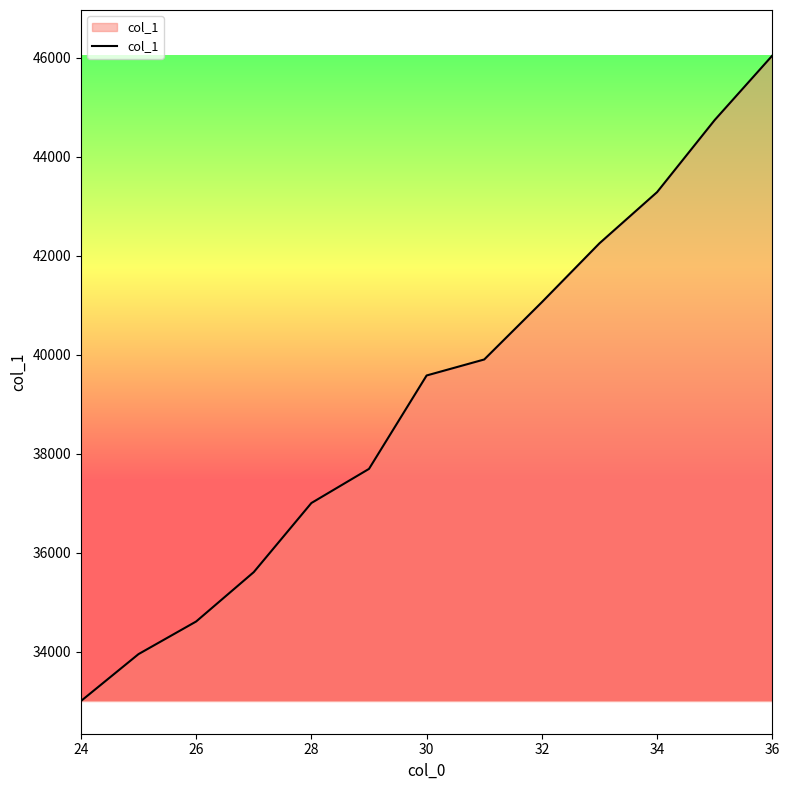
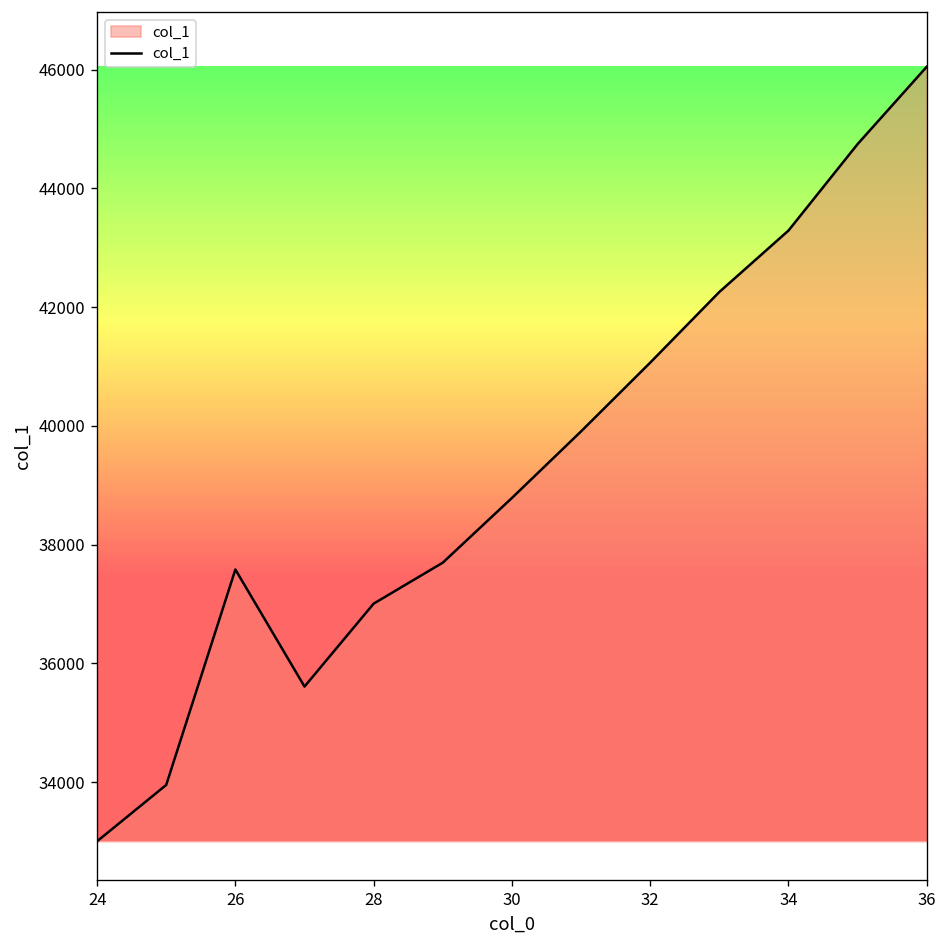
  {
    "24": 33000,
-   "26": 34600,
+   "26": 37600,
    "28": 37000,
-   "30": 39600,
+   "30": 38800,
    "32": 41100,
    "34": 43300,
    "36": 46000
  }
